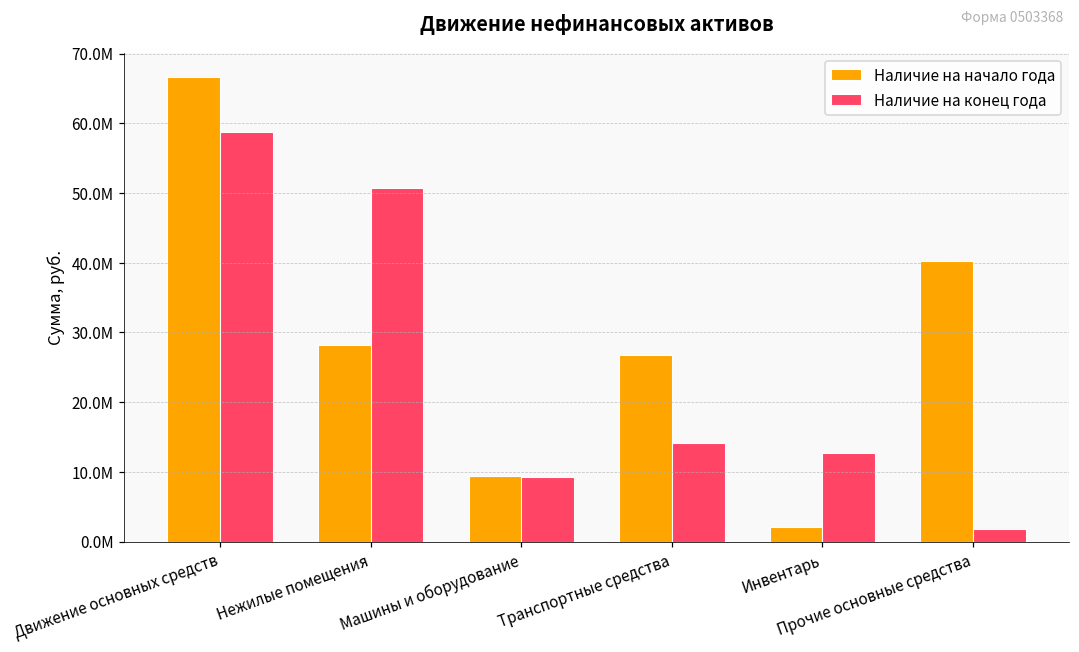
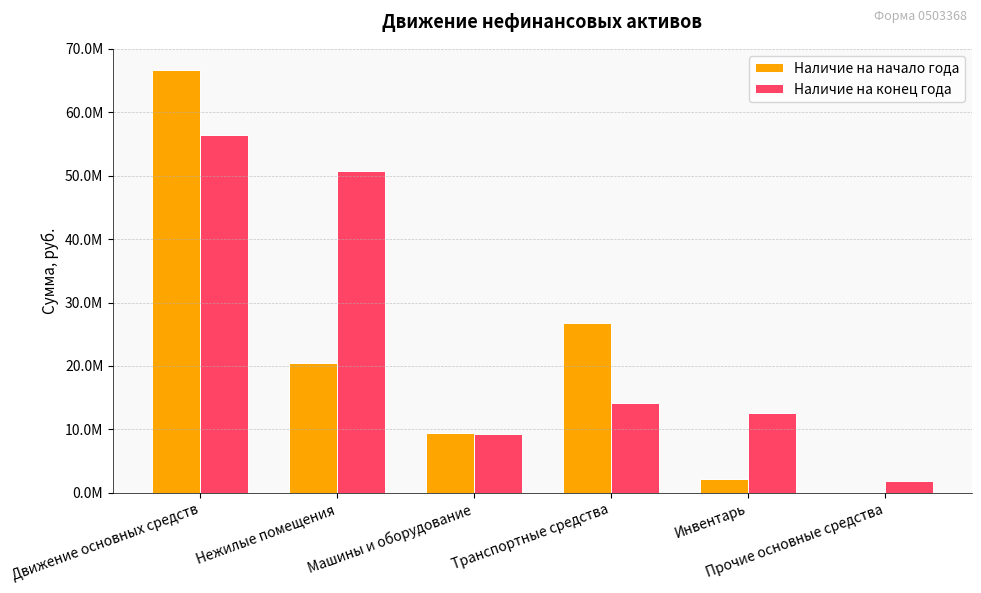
  {
    "Наличие на начало года": {
      "Движение основных средств": 67000000,
-     "Нежилые помещения": 28000000,
+     "Нежилые помещения": 20000000,
      "Машины и оборудование": 9000000,
      "Транспортные средства": 27000000,
      "Инвентарь": 2000000,
-     "Прочие основные средства": 40000000
+     "Прочие основные средства": 0
    },
    "Наличие на конец года": {
-     "Движение основных средств": 59000000,
+     "Движение основных средств": 56000000,
      "Нежилые помещения": 51000000,
      "Машины и оборудование": 9000000,
      "Транспортные средства": 14000000,
      "Инвентарь": 13000000,
      "Прочие основные средства": 2000000
    }
  }
